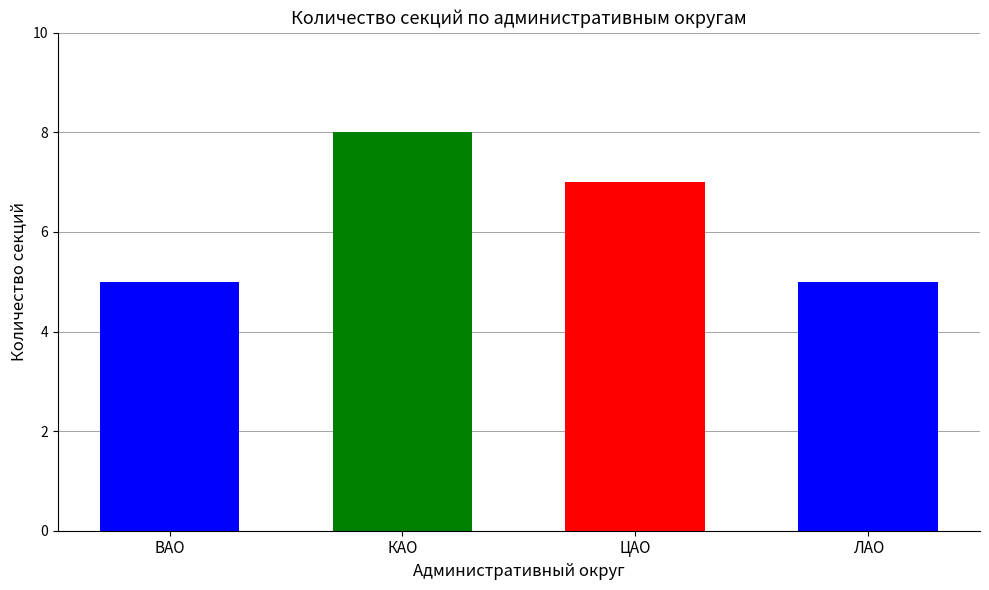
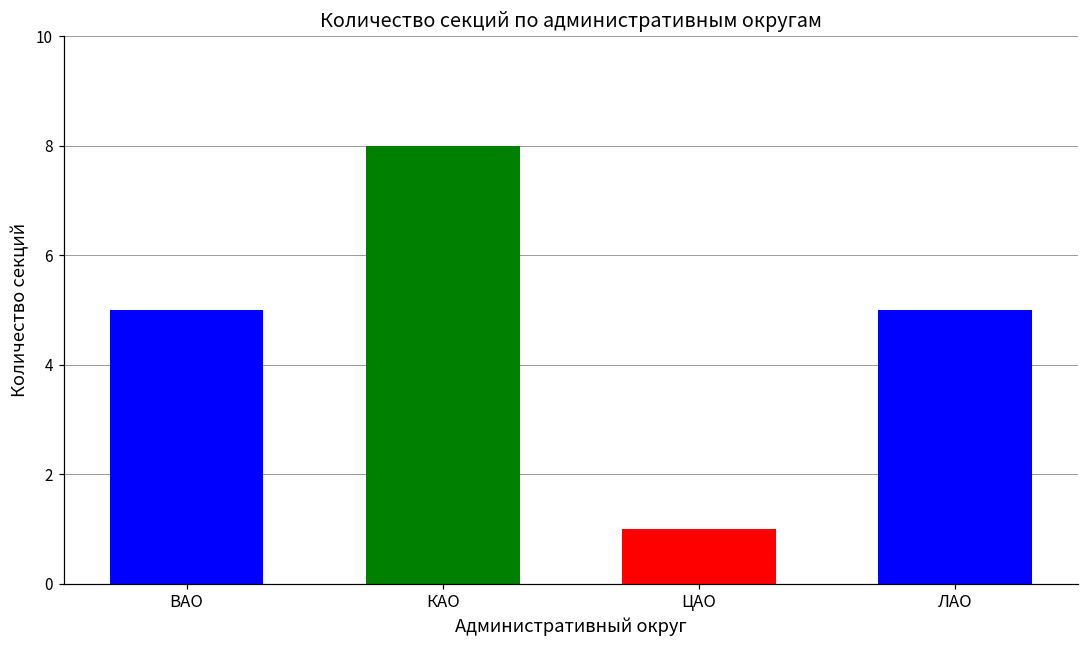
  {
    "ВАО": 5,
    "КАО": 8,
-   "ЦАО": 7,
+   "ЦАО": 1,
    "ЛАО": 5
  }
